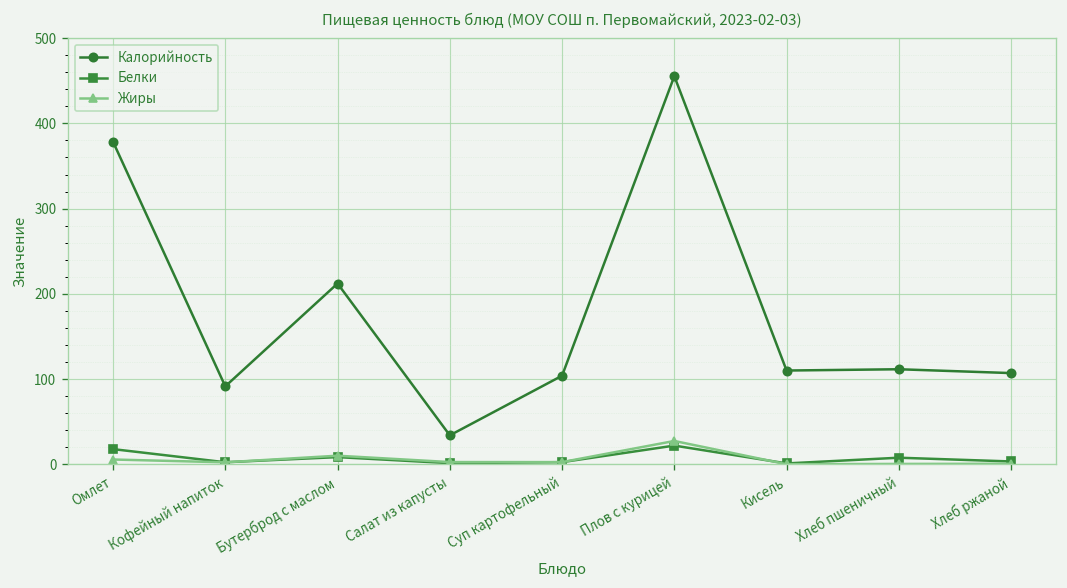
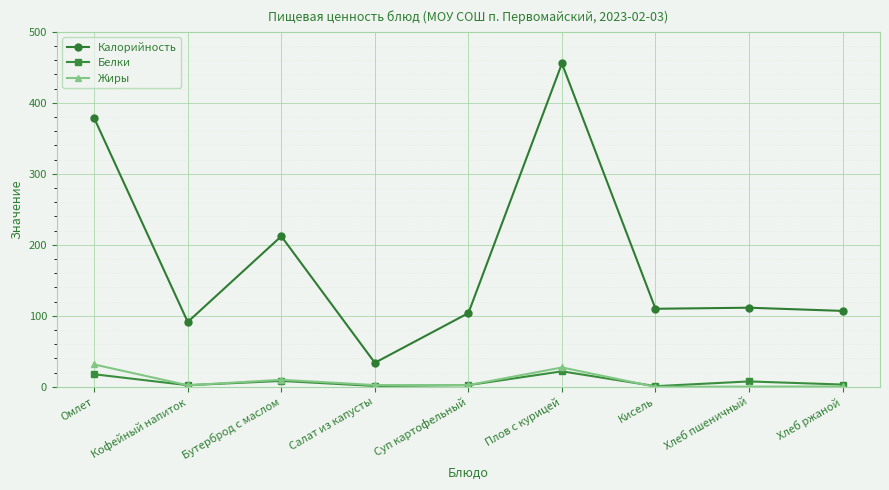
  {
    "Жиры": {
-     "Омлет": 10,
+     "Омлет": 30,
      "Плов с курицей": 30,
      "Хлеб пшеничный": 0
    }
  }
